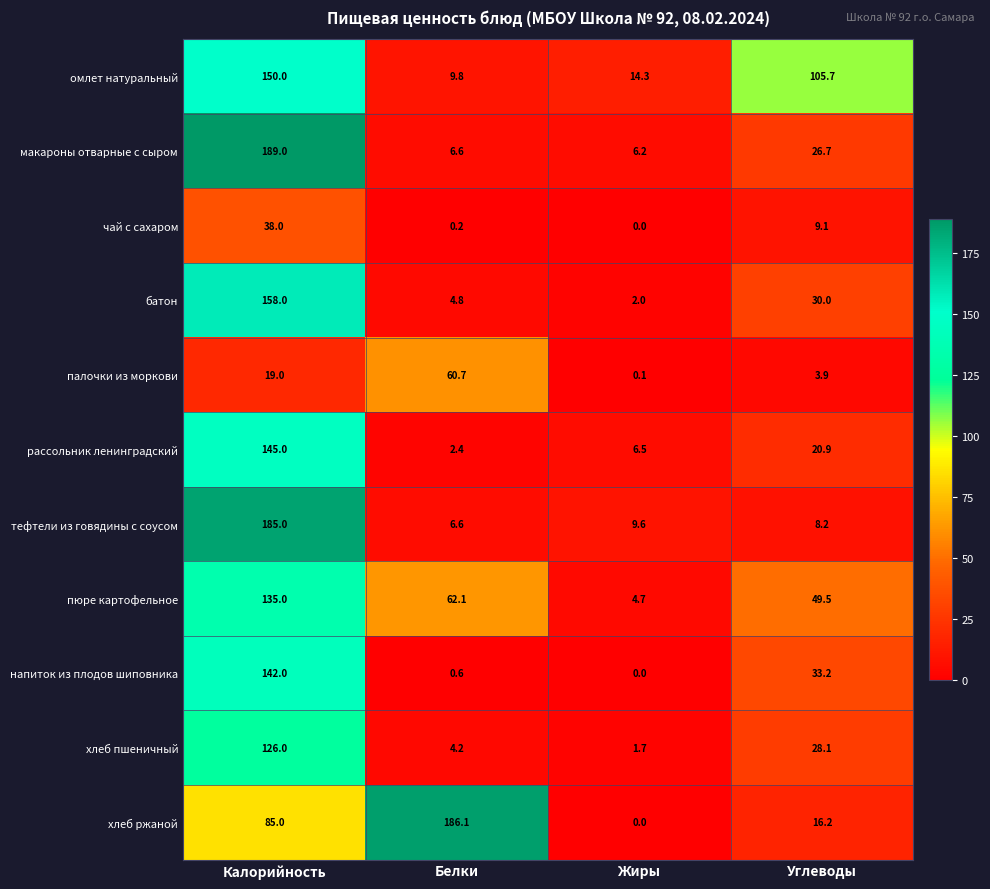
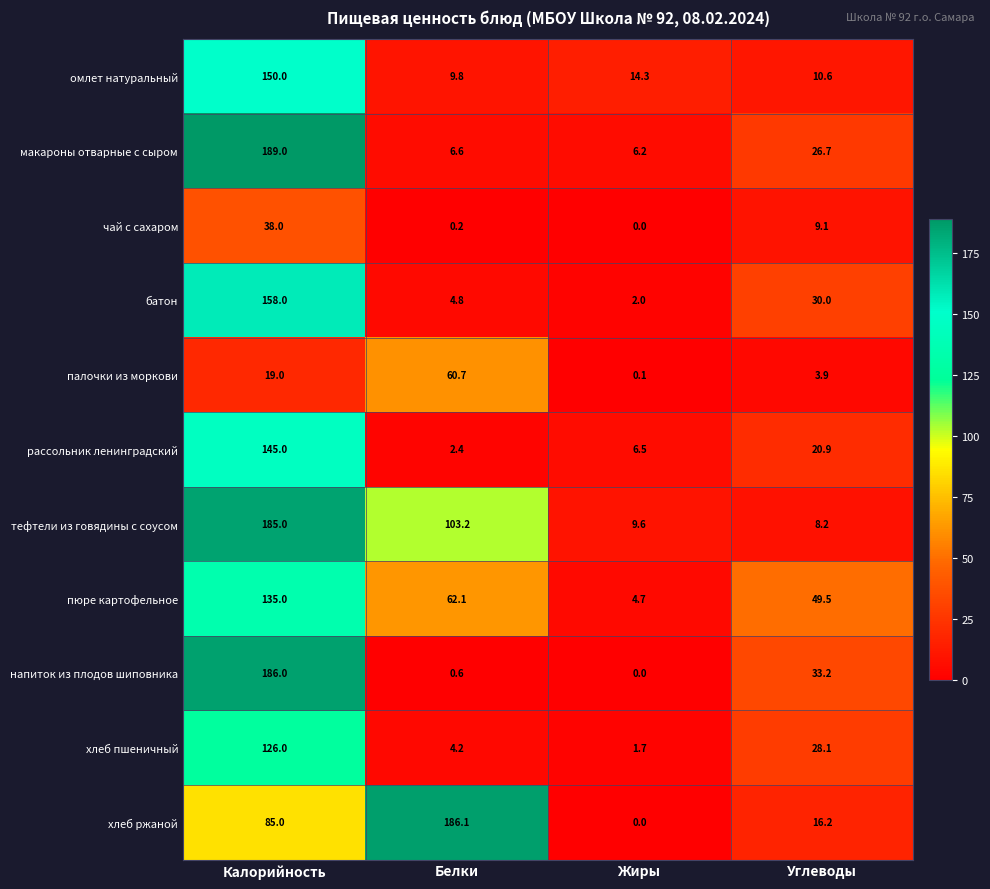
  {
    "омлет натуральный": {
      "Калорийность": 150.0,
      "Белки": 9.8,
      "Жиры": 14.3,
-     "Углеводы": 105.7
+     "Углеводы": 10.6
    },
    "макароны отварные с сыром": {
      "Калорийность": 189.0,
      "Белки": 6.6,
      "Жиры": 6.2,
      "Углеводы": 26.7
    },
    "чай с сахаром": {
      "Калорийность": 38.0,
      "Белки": 0.2,
      "Жиры": 0.0,
      "Углеводы": 9.1
    },
    "батон": {
      "Калорийность": 158.0,
      "Белки": 4.8,
      "Жиры": 2.0,
      "Углеводы": 30.0
    },
    "палочки из моркови": {
      "Калорийность": 19.0,
      "Белки": 60.7,
      "Жиры": 0.1,
      "Углеводы": 3.9
    },
    "рассольник ленинградский": {
      "Калорийность": 145.0,
      "Белки": 2.4,
      "Жиры": 6.5,
      "Углеводы": 20.9
    },
    "тефтели из говядины с соусом": {
      "Калорийность": 185.0,
-     "Белки": 6.6,
+     "Белки": 103.2,
      "Жиры": 9.6,
      "Углеводы": 8.2
    },
    "пюре картофельное": {
      "Калорийность": 135.0,
      "Белки": 62.1,
      "Жиры": 4.7,
      "Углеводы": 49.5
    },
    "напиток из плодов шиповника": {
-     "Калорийность": 142.0,
+     "Калорийность": 186.0,
      "Белки": 0.6,
      "Жиры": 0.0,
      "Углеводы": 33.2
    },
    "хлеб пшеничный": {
      "Калорийность": 126.0,
      "Белки": 4.2,
      "Жиры": 1.7,
      "Углеводы": 28.1
    },
    "хлеб ржаной": {
      "Калорийность": 85.0,
      "Белки": 186.1,
      "Жиры": 0.0,
      "Углеводы": 16.2
    }
  }
